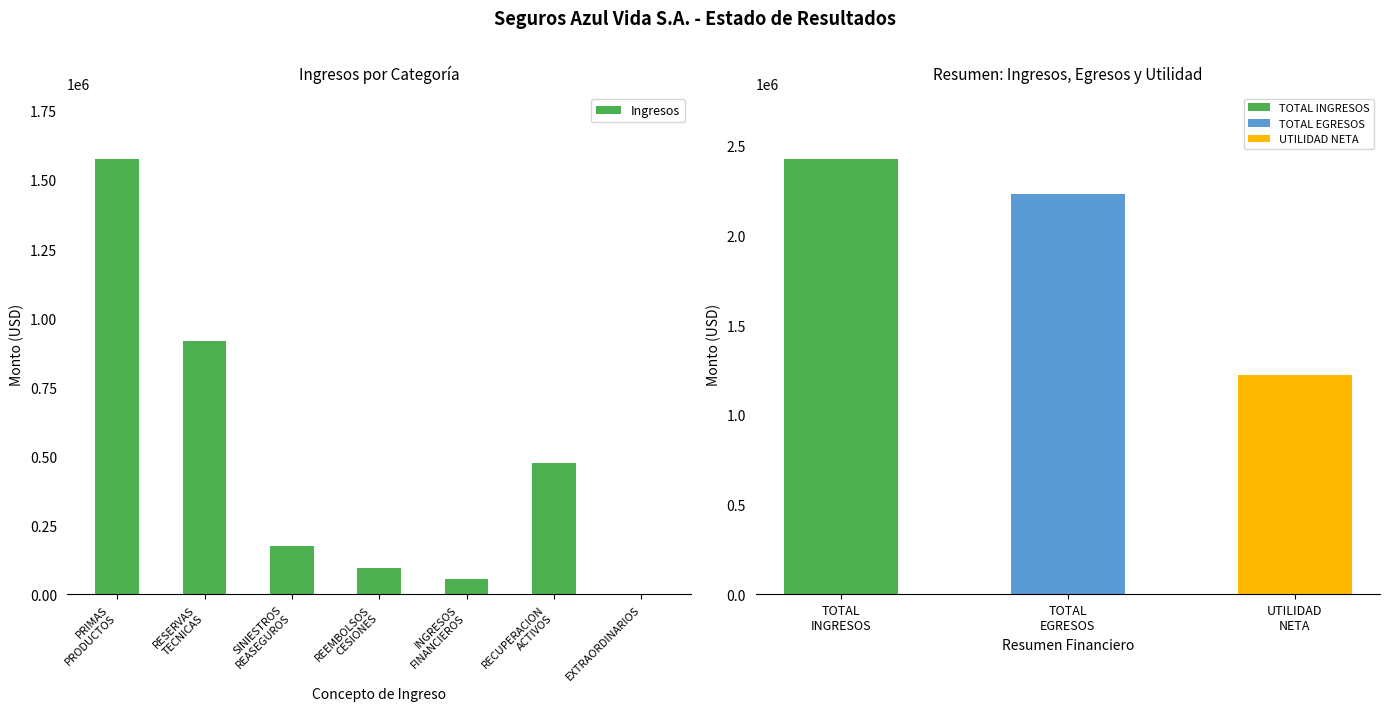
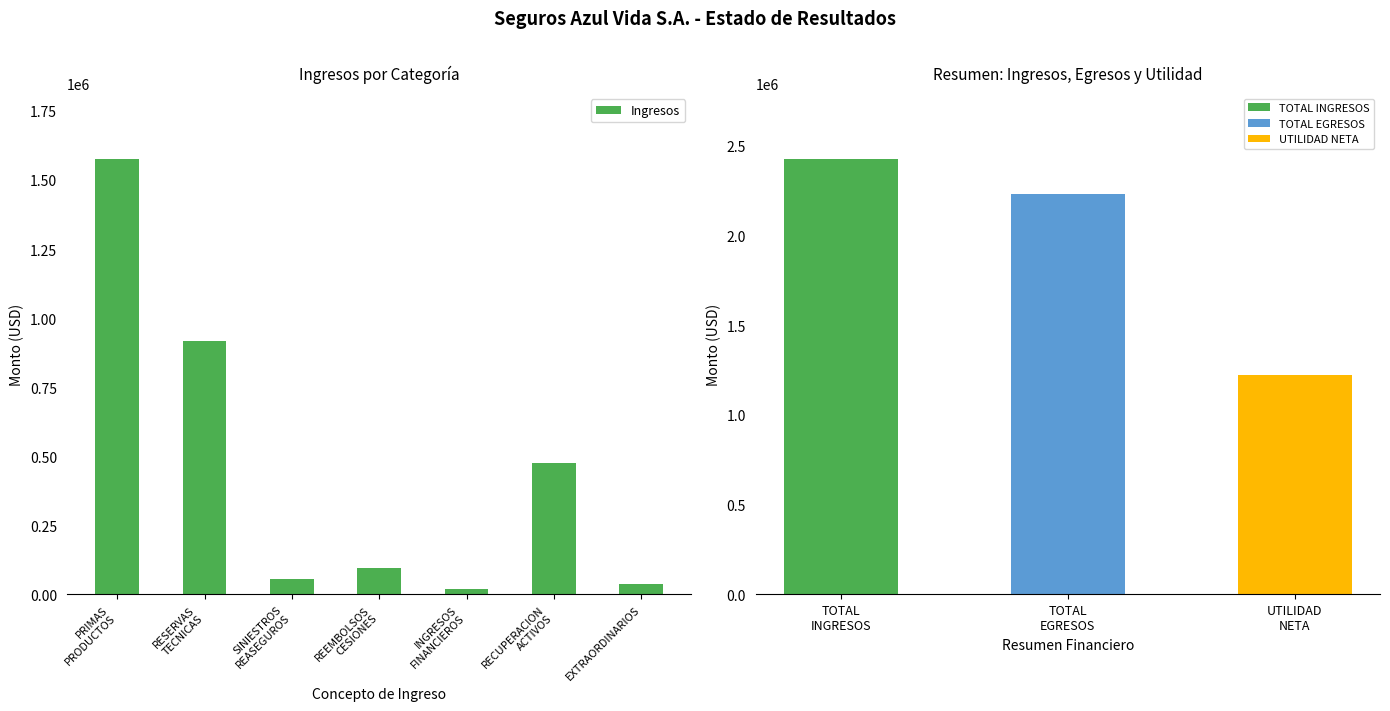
  {
    "Ingresos por Categoría": {
      "PRIMAS PRODUCTOS": 1580000,
      "RESERVAS TECNICAS": 920000,
-     "SINIESTROS REASEGUROS": 180000,
+     "SINIESTROS REASEGUROS": 60000,
      "REEMBOLSOS CESIONES": 100000,
-     "INGRESOS FINANCIEROS": 50000,
+     "INGRESOS FINANCIEROS": 20000,
      "RECUPERACION ACTIVOS": 480000,
-     "EXTRAORDINARIOS": 0
+     "EXTRAORDINARIOS": 40000
    },
    "Resumen: Ingresos, Egresos y Utilidad": {
      "TOTAL INGRESOS": 2430000,
      "TOTAL EGRESOS": 2230000,
      "UTILIDAD NETA": 1220000
    }
  }
